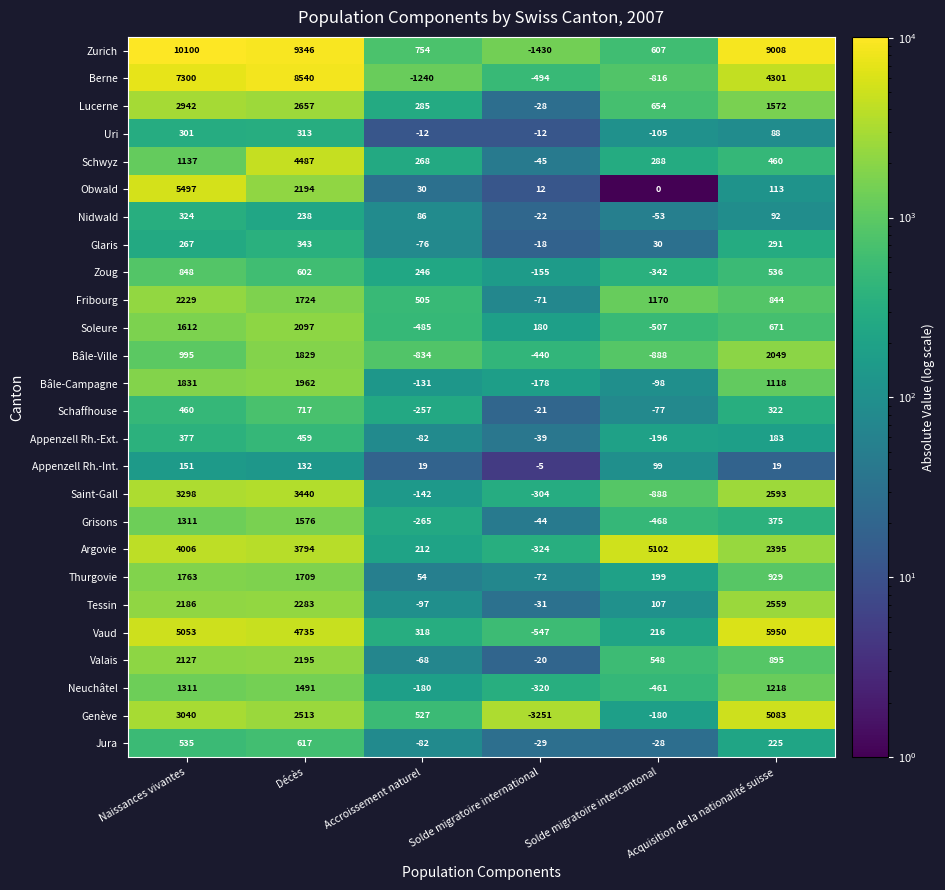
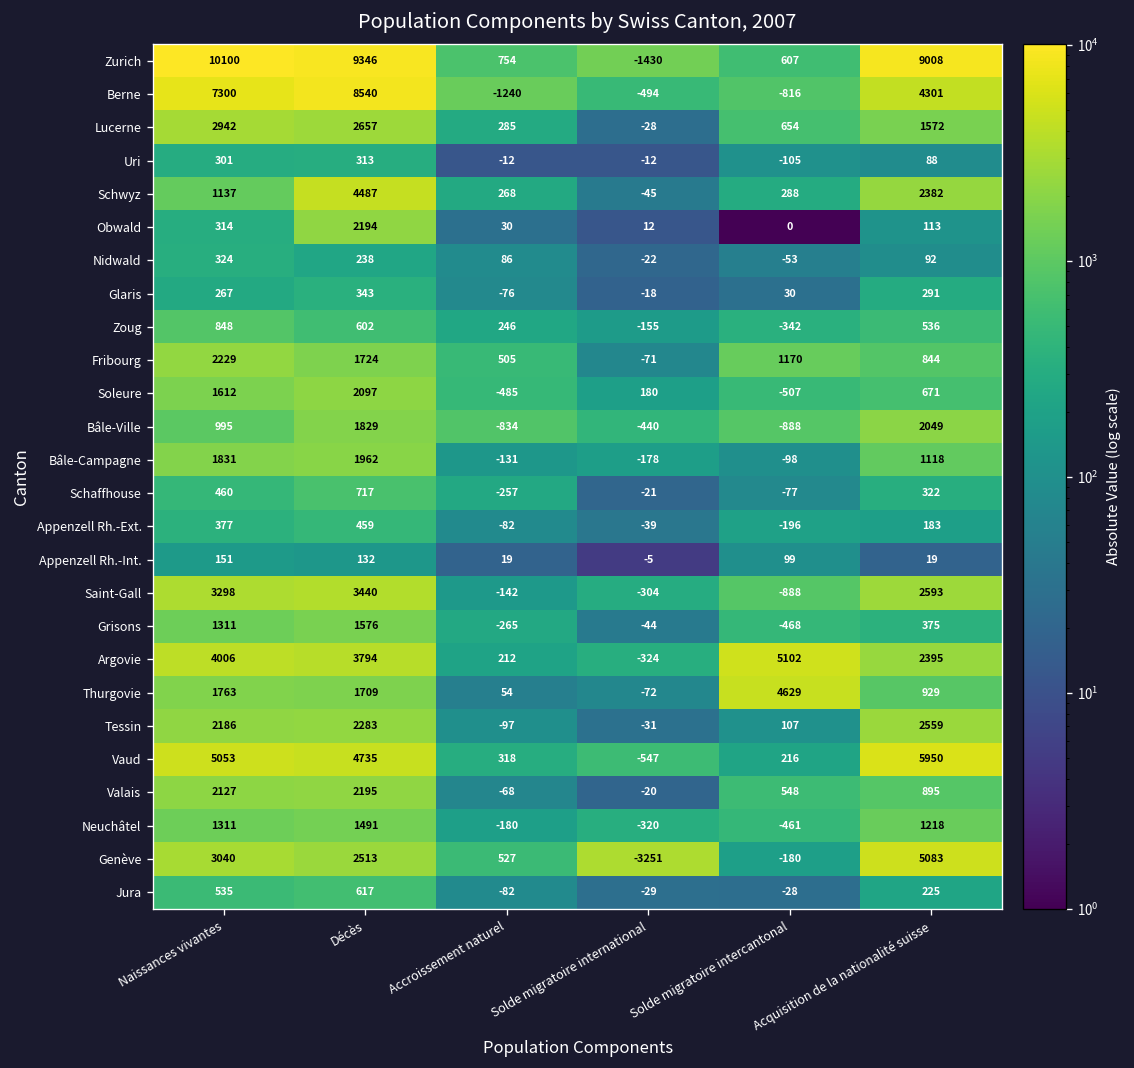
  {
    "Zurich": {
      "Naissances vivantes": 10100,
      "Décès": 9346,
      "Accroissement naturel": 754,
      "Solde migratoire international": -1430,
      "Solde migratoire intercantonal": 607,
      "Acquisition de la nationalité suisse": 9008
    },
    "Berne": {
      "Naissances vivantes": 7300,
      "Décès": 8540,
      "Accroissement naturel": -1240,
      "Solde migratoire international": -494,
      "Solde migratoire intercantonal": -816,
      "Acquisition de la nationalité suisse": 4301
    },
    "Lucerne": {
      "Naissances vivantes": 2942,
      "Décès": 2657,
      "Accroissement naturel": 285,
      "Solde migratoire international": -28,
      "Solde migratoire intercantonal": 654,
      "Acquisition de la nationalité suisse": 1572
    },
    "Uri": {
      "Naissances vivantes": 301,
      "Décès": 313,
      "Accroissement naturel": -12,
      "Solde migratoire international": -12,
      "Solde migratoire intercantonal": -105,
      "Acquisition de la nationalité suisse": 88
    },
    "Schwyz": {
      "Naissances vivantes": 1137,
      "Décès": 4487,
      "Accroissement naturel": 268,
      "Solde migratoire international": -45,
      "Solde migratoire intercantonal": 288,
-     "Acquisition de la nationalité suisse": 460
+     "Acquisition de la nationalité suisse": 2382
    },
    "Obwald": {
-     "Naissances vivantes": 5497,
+     "Naissances vivantes": 314,
      "Décès": 2194,
      "Accroissement naturel": 30,
      "Solde migratoire international": 12,
      "Solde migratoire intercantonal": 0,
      "Acquisition de la nationalité suisse": 113
    },
    "Nidwald": {
      "Naissances vivantes": 324,
      "Décès": 238,
      "Accroissement naturel": 86,
      "Solde migratoire international": -22,
      "Solde migratoire intercantonal": -53,
      "Acquisition de la nationalité suisse": 92
    },
    "Glaris": {
      "Naissances vivantes": 267,
      "Décès": 343,
      "Accroissement naturel": -76,
      "Solde migratoire international": -18,
      "Solde migratoire intercantonal": 30,
      "Acquisition de la nationalité suisse": 291
    },
    "Zoug": {
      "Naissances vivantes": 848,
      "Décès": 602,
      "Accroissement naturel": 246,
      "Solde migratoire international": -155,
      "Solde migratoire intercantonal": -342,
      "Acquisition de la nationalité suisse": 536
    },
    "Fribourg": {
      "Naissances vivantes": 2229,
      "Décès": 1724,
      "Accroissement naturel": 505,
      "Solde migratoire international": -71,
      "Solde migratoire intercantonal": 1170,
      "Acquisition de la nationalité suisse": 844
    },
    "Soleure": {
      "Naissances vivantes": 1612,
      "Décès": 2097,
      "Accroissement naturel": -485,
      "Solde migratoire international": 180,
      "Solde migratoire intercantonal": -507,
      "Acquisition de la nationalité suisse": 671
    },
    "Bâle-Ville": {
      "Naissances vivantes": 995,
      "Décès": 1829,
      "Accroissement naturel": -834,
      "Solde migratoire international": -440,
      "Solde migratoire intercantonal": -888,
      "Acquisition de la nationalité suisse": 2049
    },
    "Bâle-Campagne": {
      "Naissances vivantes": 1831,
      "Décès": 1962,
      "Accroissement naturel": -131,
      "Solde migratoire international": -178,
      "Solde migratoire intercantonal": -98,
      "Acquisition de la nationalité suisse": 1118
    },
    "Schaffhouse": {
      "Naissances vivantes": 460,
      "Décès": 717,
      "Accroissement naturel": -257,
      "Solde migratoire international": -21,
      "Solde migratoire intercantonal": -77,
      "Acquisition de la nationalité suisse": 322
    },
    "Appenzell Rh.-Ext.": {
      "Naissances vivantes": 377,
      "Décès": 459,
      "Accroissement naturel": -82,
      "Solde migratoire international": -39,
      "Solde migratoire intercantonal": -196,
      "Acquisition de la nationalité suisse": 183
    },
    "Appenzell Rh.-Int.": {
      "Naissances vivantes": 151,
      "Décès": 132,
      "Accroissement naturel": 19,
      "Solde migratoire international": -5,
      "Solde migratoire intercantonal": 99,
      "Acquisition de la nationalité suisse": 19
    },
    "Saint-Gall": {
      "Naissances vivantes": 3298,
      "Décès": 3440,
      "Accroissement naturel": -142,
      "Solde migratoire international": -304,
      "Solde migratoire intercantonal": -888,
      "Acquisition de la nationalité suisse": 2593
    },
    "Grisons": {
      "Naissances vivantes": 1311,
      "Décès": 1576,
      "Accroissement naturel": -265,
      "Solde migratoire international": -44,
      "Solde migratoire intercantonal": -468,
      "Acquisition de la nationalité suisse": 375
    },
    "Argovie": {
      "Naissances vivantes": 4006,
      "Décès": 3794,
      "Accroissement naturel": 212,
      "Solde migratoire international": -324,
      "Solde migratoire intercantonal": 5102,
      "Acquisition de la nationalité suisse": 2395
    },
    "Thurgovie": {
      "Naissances vivantes": 1763,
      "Décès": 1709,
      "Accroissement naturel": 54,
      "Solde migratoire international": -72,
-     "Solde migratoire intercantonal": 199,
+     "Solde migratoire intercantonal": 4629,
      "Acquisition de la nationalité suisse": 929
    },
    "Tessin": {
      "Naissances vivantes": 2186,
      "Décès": 2283,
      "Accroissement naturel": -97,
      "Solde migratoire international": -31,
      "Solde migratoire intercantonal": 107,
      "Acquisition de la nationalité suisse": 2559
    },
    "Vaud": {
      "Naissances vivantes": 5053,
      "Décès": 4735,
      "Accroissement naturel": 318,
      "Solde migratoire international": -547,
      "Solde migratoire intercantonal": 216,
      "Acquisition de la nationalité suisse": 5950
    },
    "Valais": {
      "Naissances vivantes": 2127,
      "Décès": 2195,
      "Accroissement naturel": -68,
      "Solde migratoire international": -20,
      "Solde migratoire intercantonal": 548,
      "Acquisition de la nationalité suisse": 895
    },
    "Neuchâtel": {
      "Naissances vivantes": 1311,
      "Décès": 1491,
      "Accroissement naturel": -180,
      "Solde migratoire international": -320,
      "Solde migratoire intercantonal": -461,
      "Acquisition de la nationalité suisse": 1218
    },
    "Genève": {
      "Naissances vivantes": 3040,
      "Décès": 2513,
      "Accroissement naturel": 527,
      "Solde migratoire international": -3251,
      "Solde migratoire intercantonal": -180,
      "Acquisition de la nationalité suisse": 5083
    },
    "Jura": {
      "Naissances vivantes": 535,
      "Décès": 617,
      "Accroissement naturel": -82,
      "Solde migratoire international": -29,
      "Solde migratoire intercantonal": -28,
      "Acquisition de la nationalité suisse": 225
    }
  }
